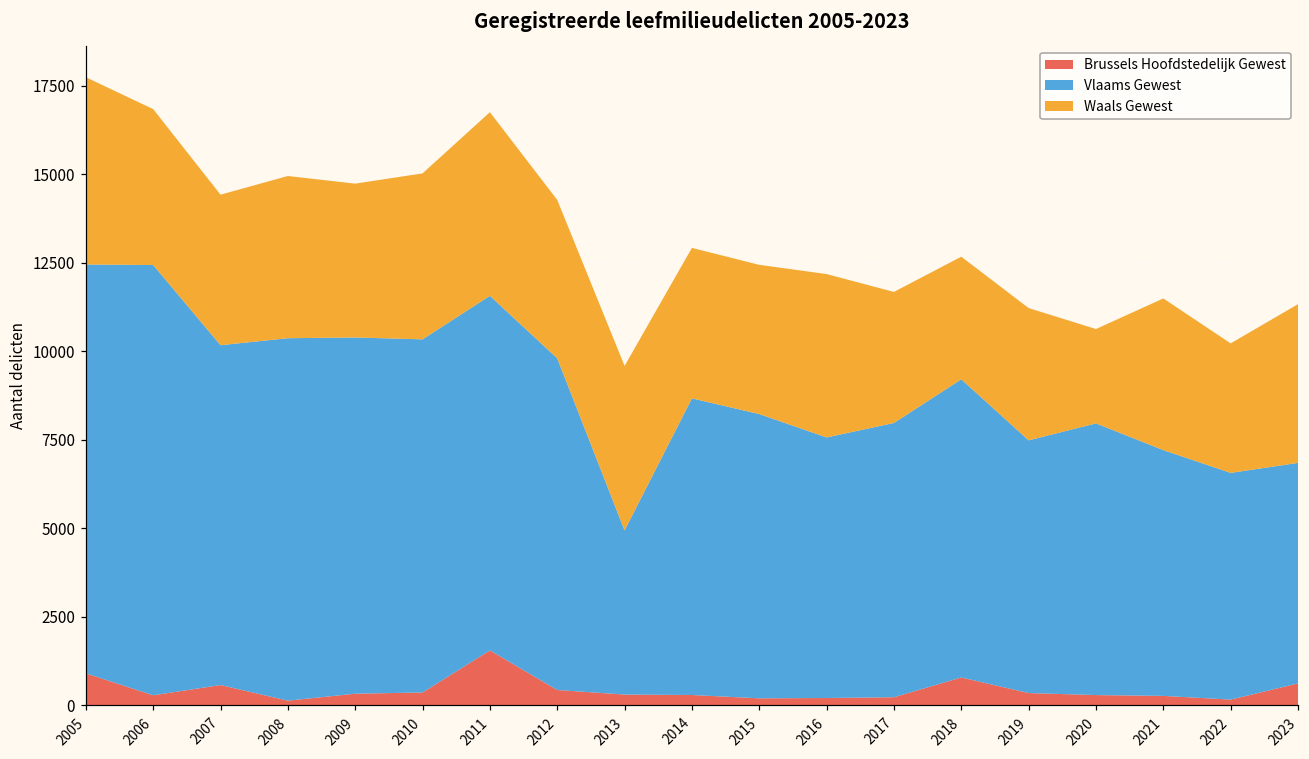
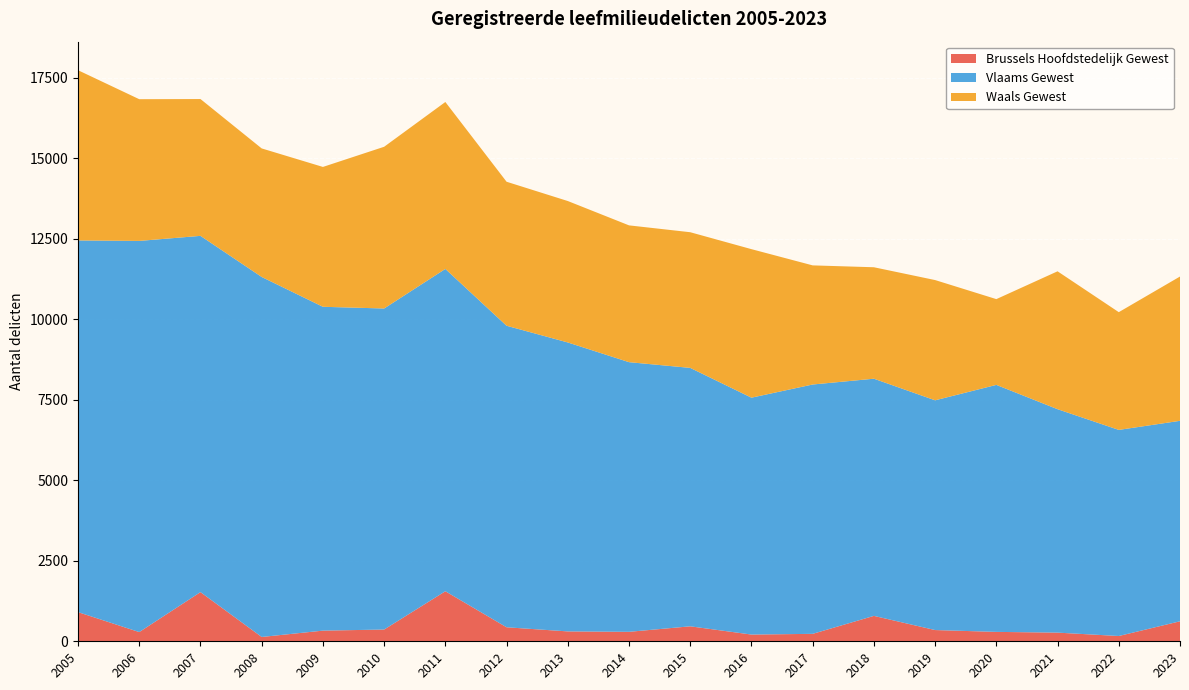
  {
    "Brussels Hoofdstedelijk Gewest": {
      "2005": 900,
      "2006": 300,
-     "2007": 600,
+     "2007": 1500,
      "2008": 100,
      "2009": 300,
      "2010": 400,
      "2011": 1600,
      "2012": 400,
      "2013": 300,
      "2014": 300,
-     "2015": 200,
+     "2015": 500,
      "2016": 200,
      "2017": 200,
      "2018": 800,
      "2019": 300,
      "2020": 300,
      "2021": 300,
      "2022": 200,
      "2023": 600
    },
    "Vlaams Gewest": {
      "2005": 11500,
      "2006": 12200,
-     "2007": 9600,
-     "2008": 10200,
+     "2007": 11100,
+     "2008": 11200,
      "2009": 10100,
      "2010": 10000,
      "2011": 10000,
      "2012": 9400,
-     "2013": 4600,
+     "2013": 9000,
      "2014": 8400,
      "2015": 8000,
      "2016": 7400,
      "2017": 7700,
-     "2018": 8400,
+     "2018": 7400,
      "2019": 7100,
      "2020": 7700,
      "2021": 6900,
      "2022": 6400,
      "2023": 6200
    },
    "Waals Gewest": {
      "2005": 5300,
      "2006": 4400,
      "2007": 4300,
-     "2008": 4600,
+     "2008": 4000,
      "2009": 4300,
-     "2010": 4700,
+     "2010": 5000,
      "2011": 5200,
      "2012": 4500,
-     "2013": 4600,
+     "2013": 4400,
      "2014": 4200,
      "2015": 4200,
      "2016": 4600,
      "2017": 3700,
      "2018": 3500,
      "2019": 3700,
      "2020": 2700,
      "2021": 4300,
      "2022": 3700,
      "2023": 4500
    }
  }
